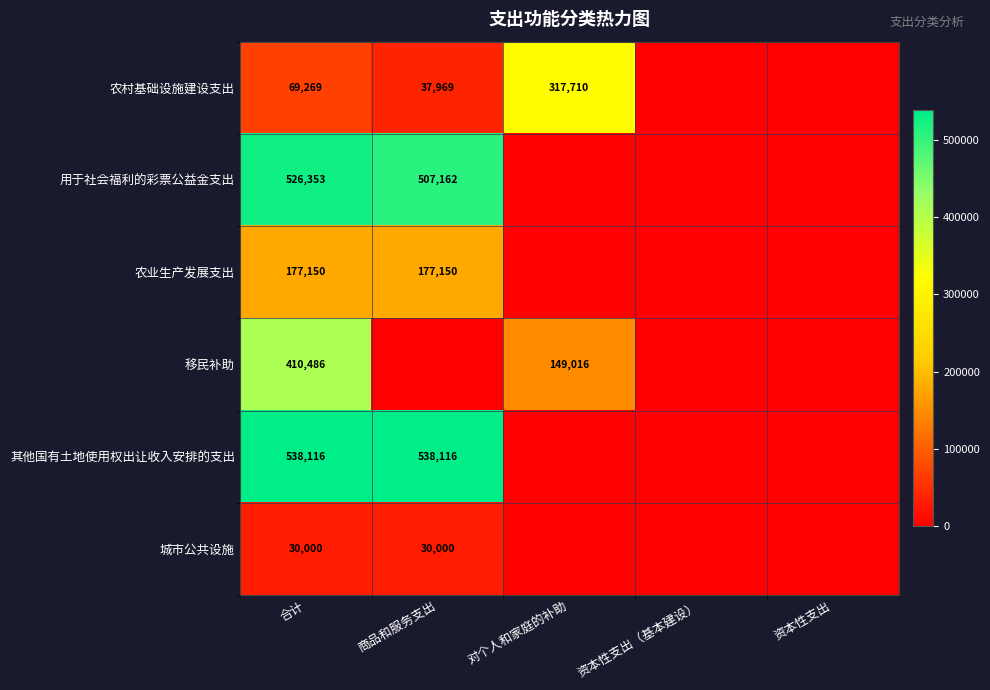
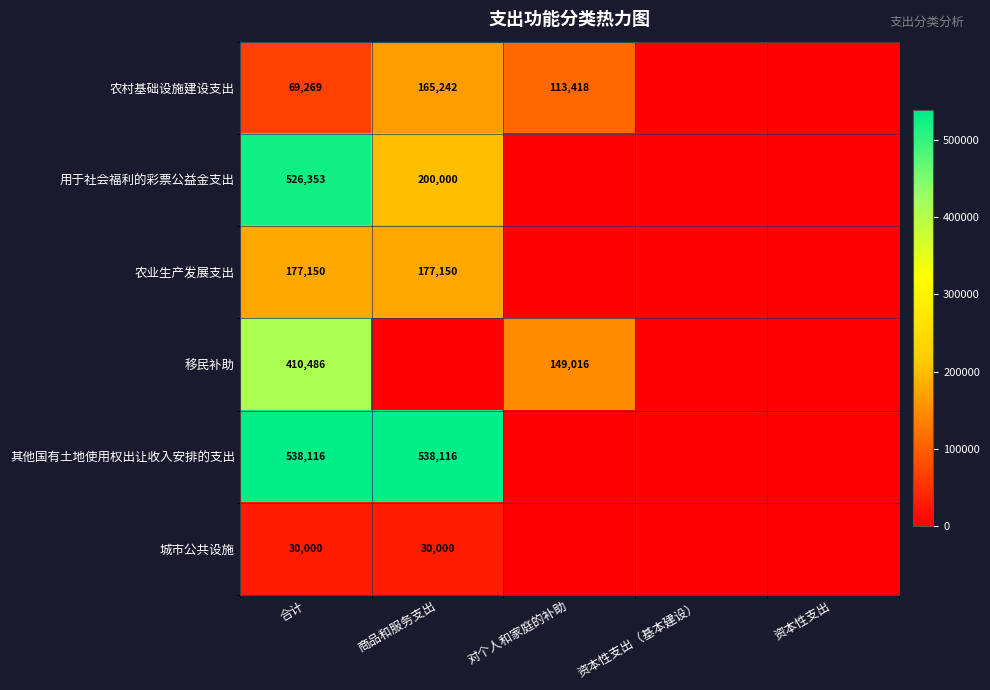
  {
    "农村基础设施建设支出": {
      "合计": "69,269",
-     "商品和服务支出": "37,969",
-     "对个人和家庭的补助": "317,710"
+     "商品和服务支出": "165,242",
+     "对个人和家庭的补助": "113,418"
    },
    "用于社会福利的彩票公益金支出": {
      "合计": "526,353",
-     "商品和服务支出": "507,162"
+     "商品和服务支出": "200,000"
    },
    "农业生产发展支出": {
      "合计": "177,150",
      "商品和服务支出": "177,150"
    },
    "移民补助": {
      "合计": "410,486",
      "对个人和家庭的补助": "149,016"
    },
    "其他国有土地使用权出让收入安排的支出": {
      "合计": "538,116",
      "商品和服务支出": "538,116"
    },
    "城市公共设施": {
      "合计": "30,000",
      "商品和服务支出": "30,000"
    }
  }
